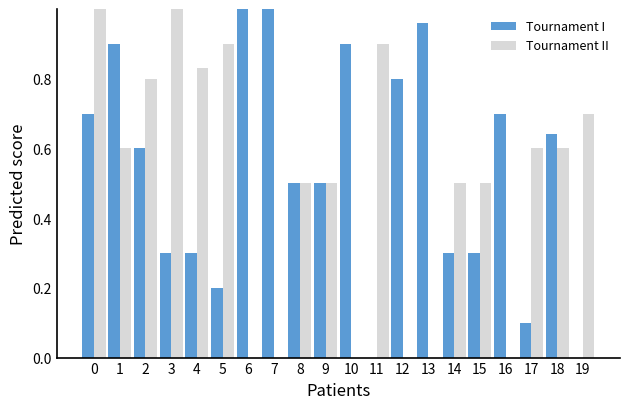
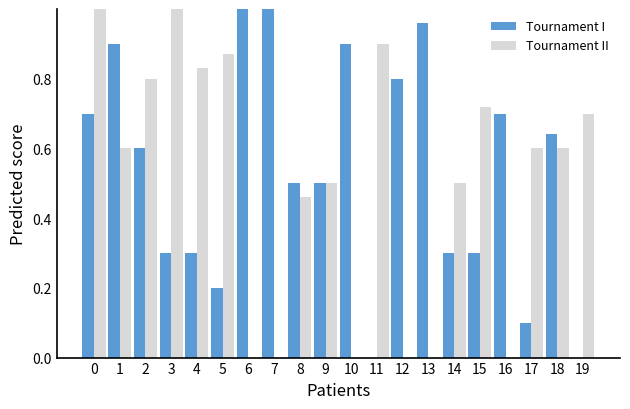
  {
    "Tournament I": {
      "0": 0.70,
      "1": 0.90,
      "2": 0.60,
      "3": 0.30,
      "4": 0.30,
      "5": 0.20,
      "6": 1.00,
      "7": 1.00,
      "8": 0.50,
      "9": 0.50,
      "10": 0.90,
      "11": 0.00,
      "12": 0.80,
      "13": 0.96,
      "14": 0.30,
      "15": 0.30,
      "16": 0.70,
      "17": 0.10,
      "18": 0.64,
      "19": 0.00
    },
    "Tournament II": {
      "0": 1.00,
      "1": 0.60,
      "2": 0.80,
      "3": 1.00,
      "4": 0.83,
-     "5": 0.90,
+     "5": 0.87,
      "6": 0.00,
      "7": 0.00,
-     "8": 0.50,
+     "8": 0.46,
      "9": 0.50,
      "10": 0.00,
      "11": 0.90,
      "12": 0.00,
      "13": 0.00,
      "14": 0.50,
-     "15": 0.50,
+     "15": 0.72,
      "16": 0.00,
      "17": 0.60,
      "18": 0.60,
      "19": 0.70
    }
  }
